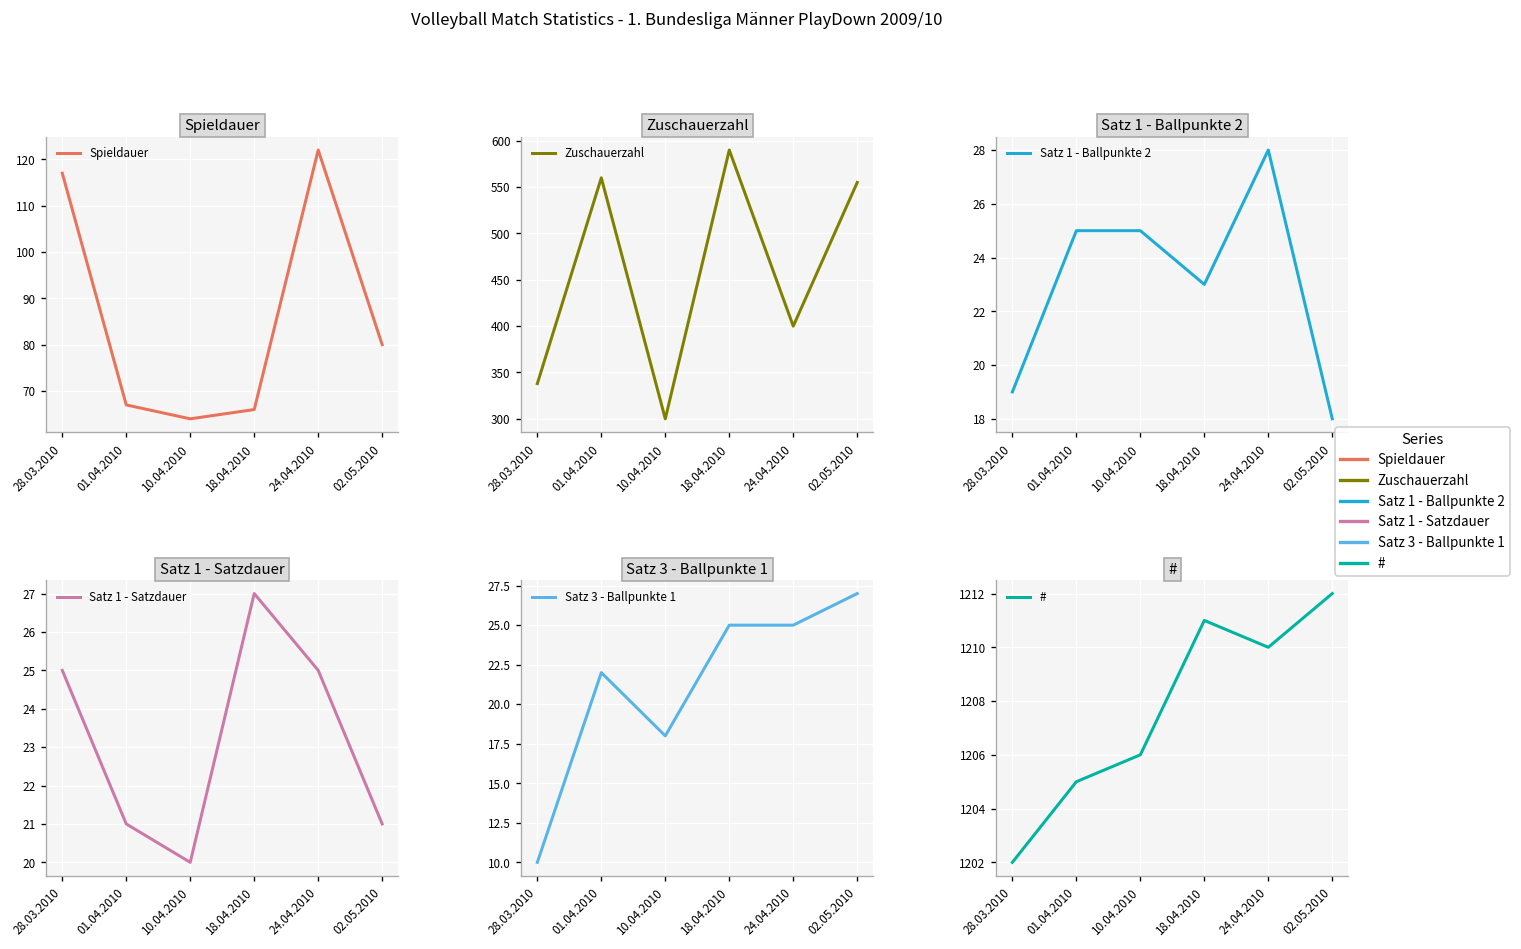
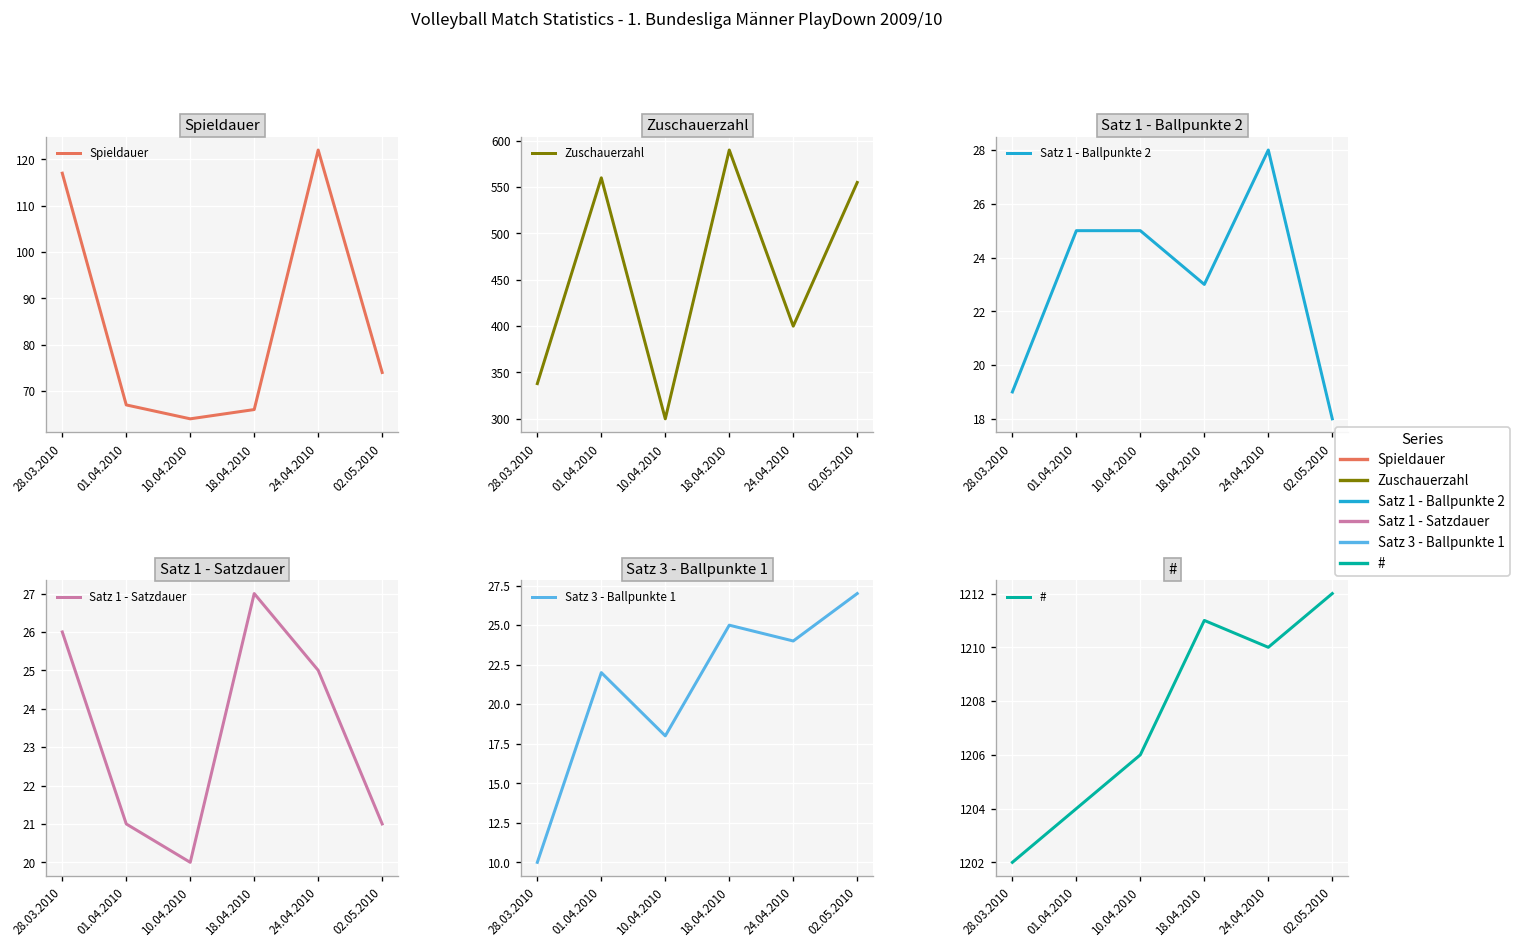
  {
    "Spieldauer": {
      "28.03.2010": 117,
      "01.04.2010": 67,
      "10.04.2010": 64,
      "18.04.2010": 66,
      "24.04.2010": 122,
-     "02.05.2010": 80
+     "02.05.2010": 74
    },
    "Zuschauerzahl": {
      "28.03.2010": 340,
      "01.04.2010": 560,
      "10.04.2010": 300,
      "18.04.2010": 590,
      "24.04.2010": 400,
      "02.05.2010": 560
    },
    "Satz 1 - Ballpunkte 2": {
      "28.03.2010": 19.0,
      "01.04.2010": 25.0,
      "10.04.2010": 25.0,
      "18.04.2010": 23.0,
      "24.04.2010": 28.0,
      "02.05.2010": 18.0
    },
    "Satz 1 - Satzdauer": {
-     "28.03.2010": 25,
+     "28.03.2010": 26,
      "01.04.2010": 21,
      "10.04.2010": 20,
      "18.04.2010": 27,
      "24.04.2010": 25,
      "02.05.2010": 21
    },
    "Satz 3 - Ballpunkte 1": {
      "28.03.2010": 10,
      "01.04.2010": 22,
      "10.04.2010": 18,
      "18.04.2010": 25,
-     "24.04.2010": 25,
+     "24.04.2010": 24,
      "02.05.2010": 27
    },
    "#": {
      "28.03.2010": 1202,
-     "01.04.2010": 1205,
+     "01.04.2010": 1204,
      "10.04.2010": 1206,
      "18.04.2010": 1211,
      "24.04.2010": 1210,
      "02.05.2010": 1212
    }
  }
